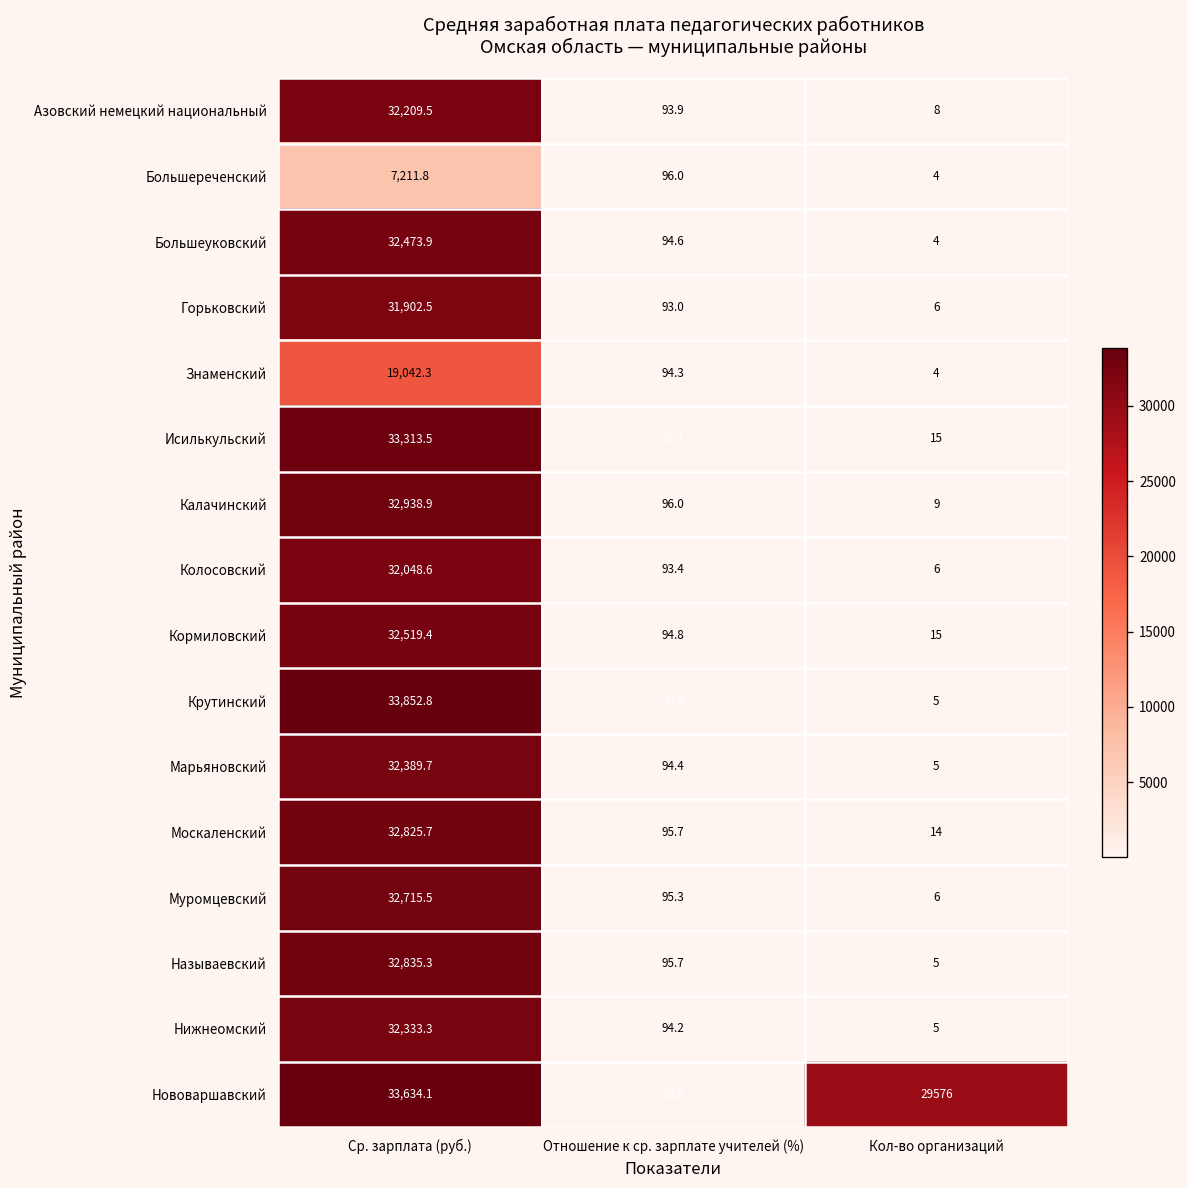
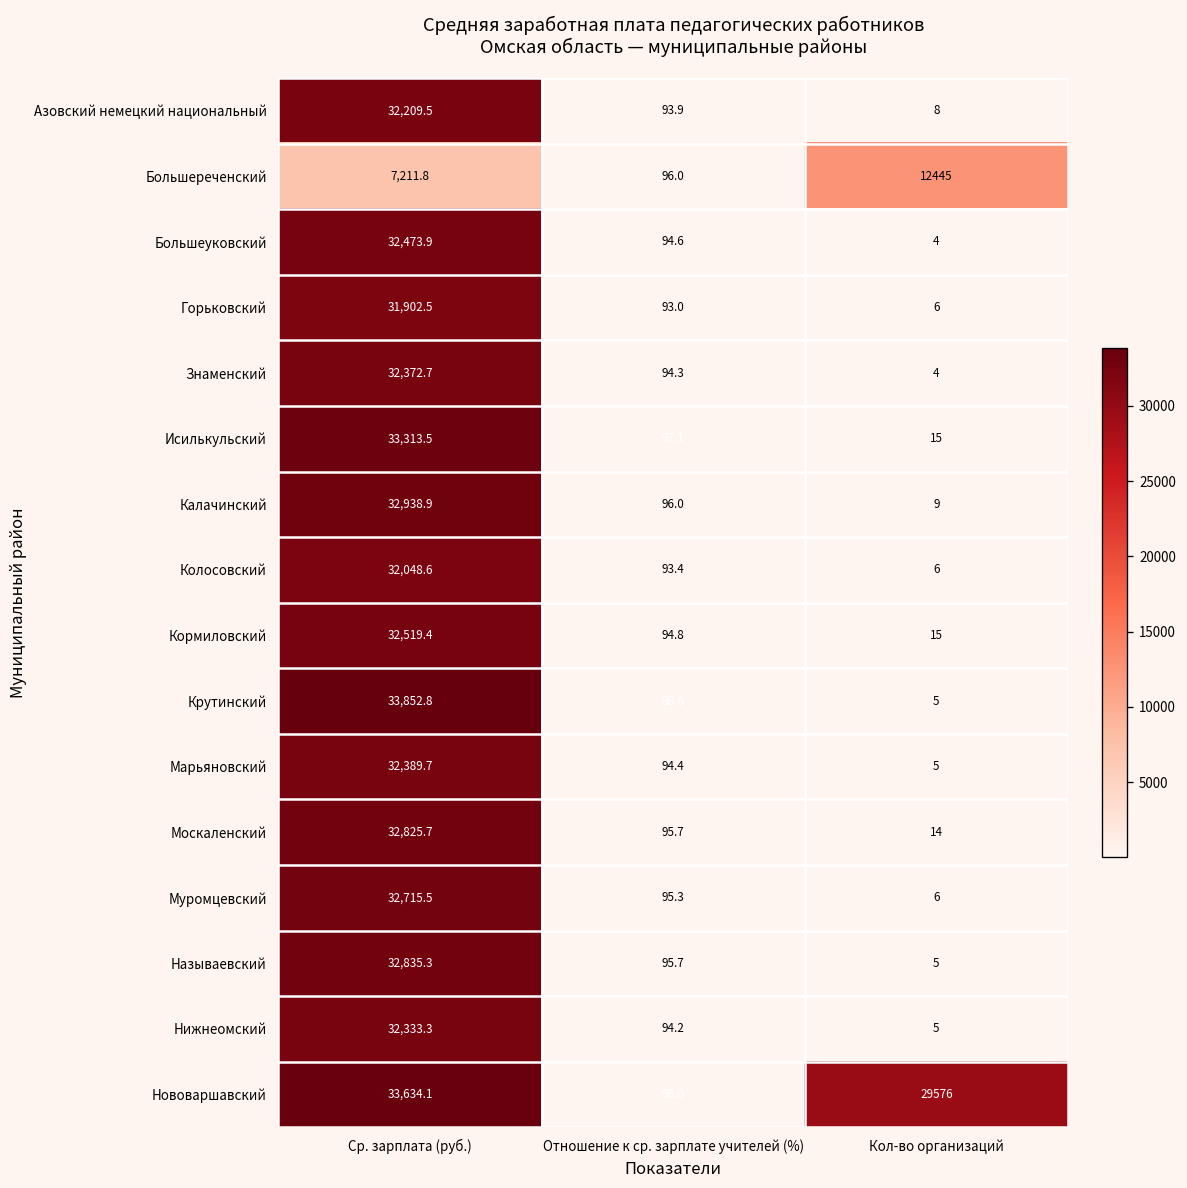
  {
    "Азовский немецкий национальный": {
      "Ср. зарплата (руб.)": "32,209.5",
      "Отношение к ср. зарплате учителей (%)": "93.9",
      "Кол-во организаций": "8"
    },
    "Большереченский": {
      "Ср. зарплата (руб.)": "7,211.8",
      "Отношение к ср. зарплате учителей (%)": "96.0",
-     "Кол-во организаций": "4"
+     "Кол-во организаций": "12445"
    },
    "Большеуковский": {
      "Ср. зарплата (руб.)": "32,473.9",
      "Отношение к ср. зарплате учителей (%)": "94.6",
      "Кол-во организаций": "4"
    },
    "Горьковский": {
      "Ср. зарплата (руб.)": "31,902.5",
      "Отношение к ср. зарплате учителей (%)": "93.0",
      "Кол-во организаций": "6"
    },
    "Знаменский": {
-     "Ср. зарплата (руб.)": "19,042.3",
+     "Ср. зарплата (руб.)": "32,372.7",
      "Отношение к ср. зарплате учителей (%)": "94.3",
      "Кол-во организаций": "4"
    },
    "Исилькульский": {
      "Ср. зарплата (руб.)": "33,313.5",
      "Кол-во организаций": "15"
    },
    "Калачинский": {
      "Ср. зарплата (руб.)": "32,938.9",
      "Отношение к ср. зарплате учителей (%)": "96.0",
      "Кол-во организаций": "9"
    },
    "Колосовский": {
      "Ср. зарплата (руб.)": "32,048.6",
      "Отношение к ср. зарплате учителей (%)": "93.4",
      "Кол-во организаций": "6"
    },
    "Кормиловский": {
      "Ср. зарплата (руб.)": "32,519.4",
      "Отношение к ср. зарплате учителей (%)": "94.8",
      "Кол-во организаций": "15"
    },
    "Крутинский": {
      "Ср. зарплата (руб.)": "33,852.8",
      "Кол-во организаций": "5"
    },
    "Марьяновский": {
      "Ср. зарплата (руб.)": "32,389.7",
      "Отношение к ср. зарплате учителей (%)": "94.4",
      "Кол-во организаций": "5"
    },
    "Москаленский": {
      "Ср. зарплата (руб.)": "32,825.7",
      "Отношение к ср. зарплате учителей (%)": "95.7",
      "Кол-во организаций": "14"
    },
    "Муромцевский": {
      "Ср. зарплата (руб.)": "32,715.5",
      "Отношение к ср. зарплате учителей (%)": "95.3",
      "Кол-во организаций": "6"
    },
    "Называевский": {
      "Ср. зарплата (руб.)": "32,835.3",
      "Отношение к ср. зарплате учителей (%)": "95.7",
      "Кол-во организаций": "5"
    },
    "Нижнеомский": {
      "Ср. зарплата (руб.)": "32,333.3",
      "Отношение к ср. зарплате учителей (%)": "94.2",
      "Кол-во организаций": "5"
    },
    "Нововаршавский": {
      "Ср. зарплата (руб.)": "33,634.1",
      "Кол-во организаций": "29576"
    }
  }
